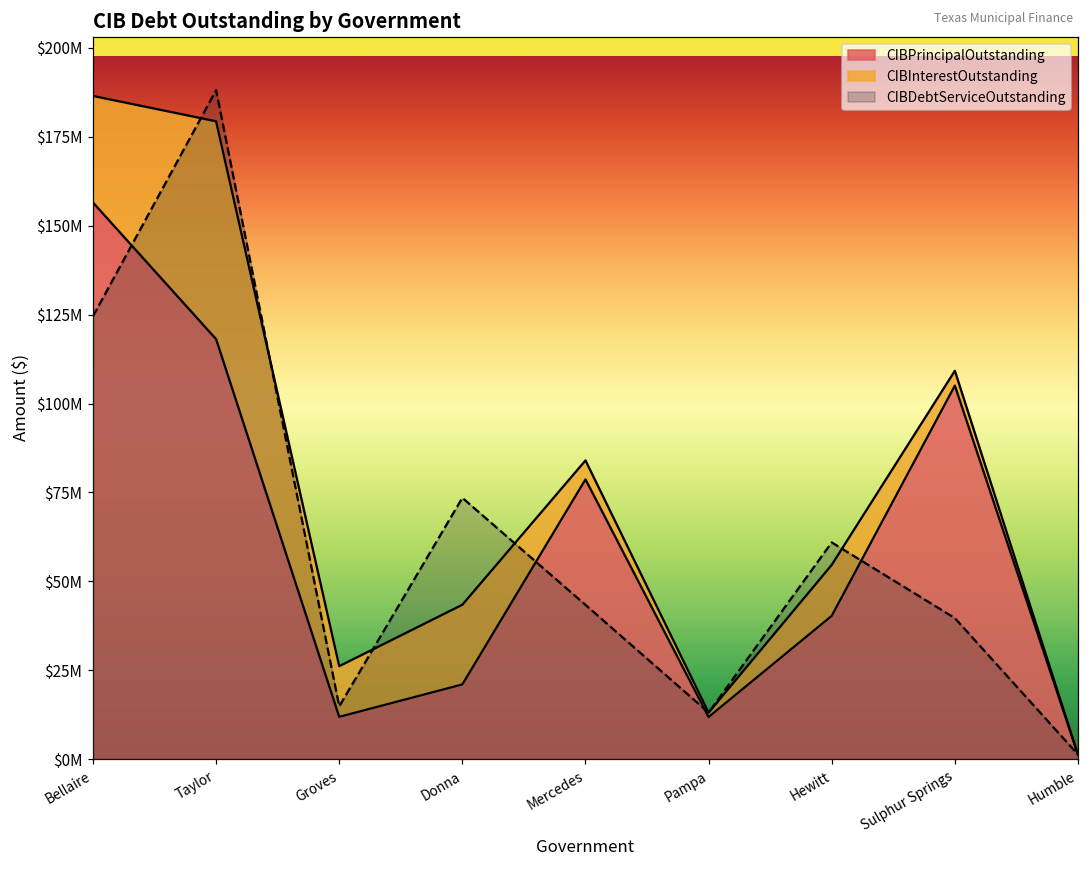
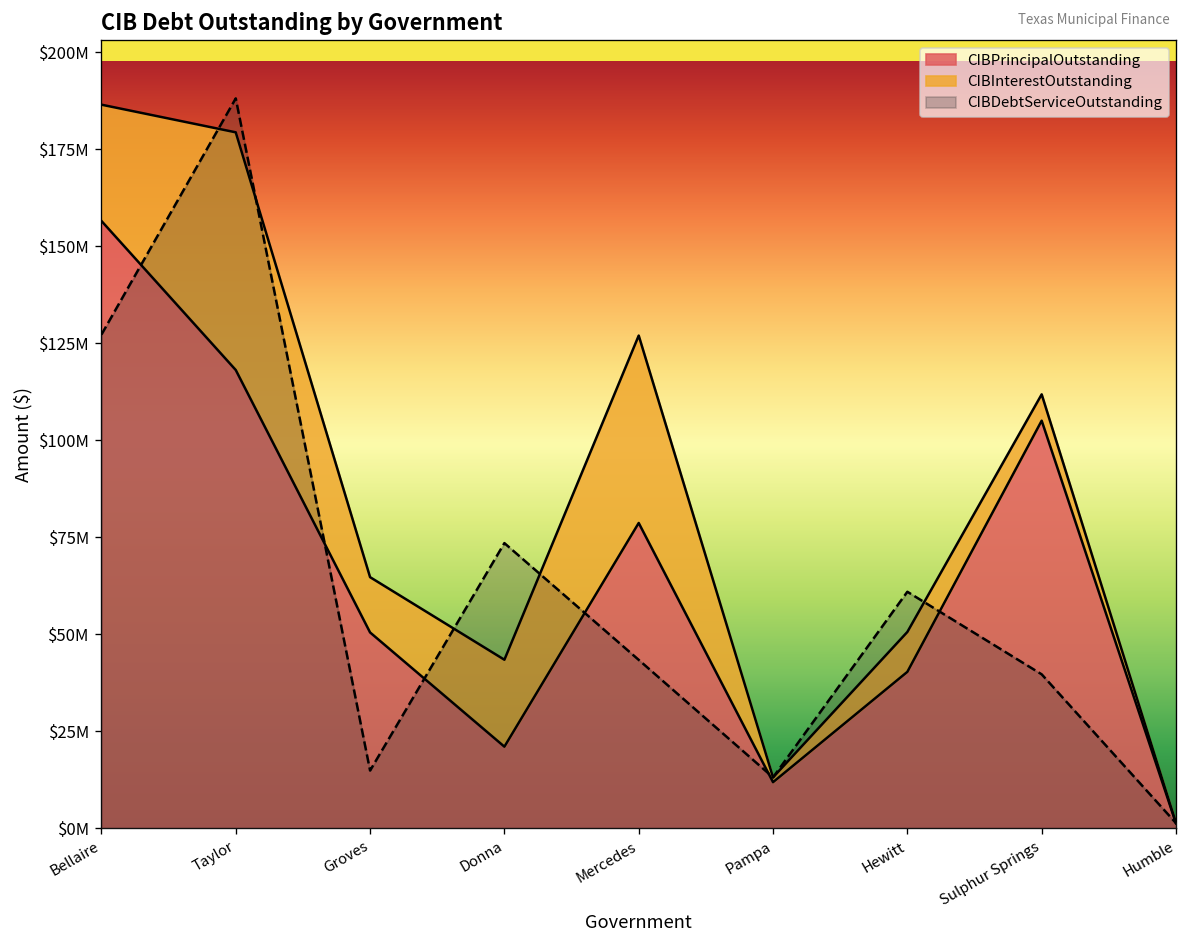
  {
    "CIBPrincipalOutstanding": {
      "Bellaire": "$157000000",
      "Taylor": "$118000000",
-     "Groves": "$12000000",
+     "Groves": "$50000000",
      "Donna": "$21000000",
      "Mercedes": "$79000000",
      "Pampa": "$12000000",
      "Hewitt": "$40000000",
      "Sulphur Springs": "$105000000"
    },
    "CIBInterestOutstanding": {
      "Bellaire": "$30000000",
      "Taylor": "$61000000",
      "Groves": "$14000000",
      "Donna": "$22000000",
-     "Mercedes": "$5000000",
-     "Hewitt": "$14000000",
-     "Sulphur Springs": "$4000000"
+     "Mercedes": "$48000000",
+     "Hewitt": "$10000000",
+     "Sulphur Springs": "$7000000"
    },
    "CIBDebtServiceOutstanding": {
-     "Bellaire": "$125000000",
+     "Bellaire": "$127000000",
      "Taylor": "$188000000",
      "Groves": "$15000000",
      "Donna": "$73000000",
      "Mercedes": "$43000000",
      "Hewitt": "$61000000",
      "Sulphur Springs": "$40000000"
    }
  }
